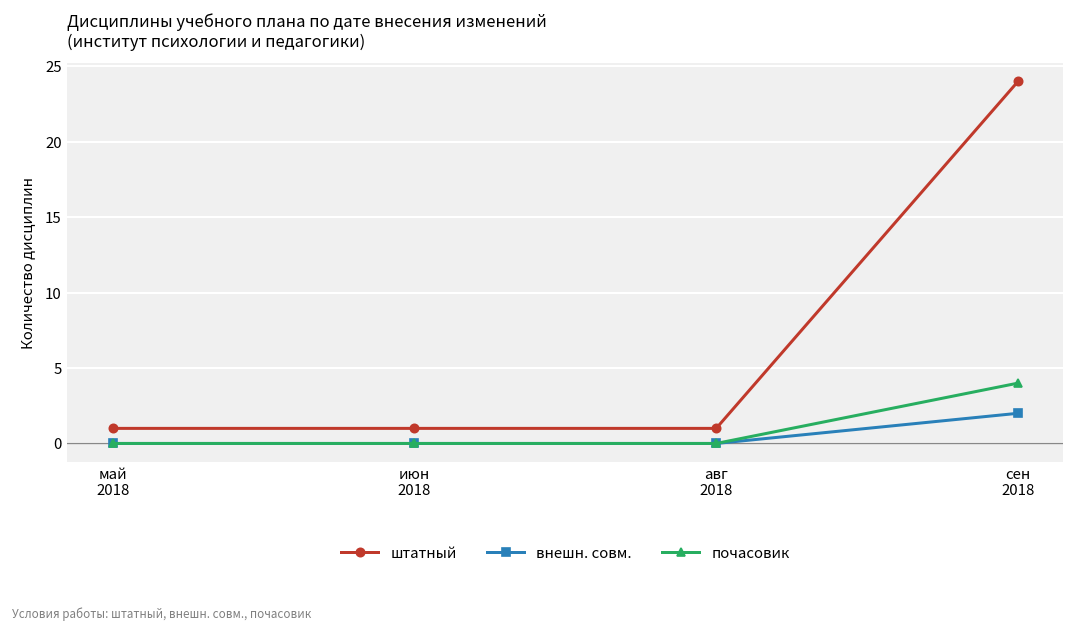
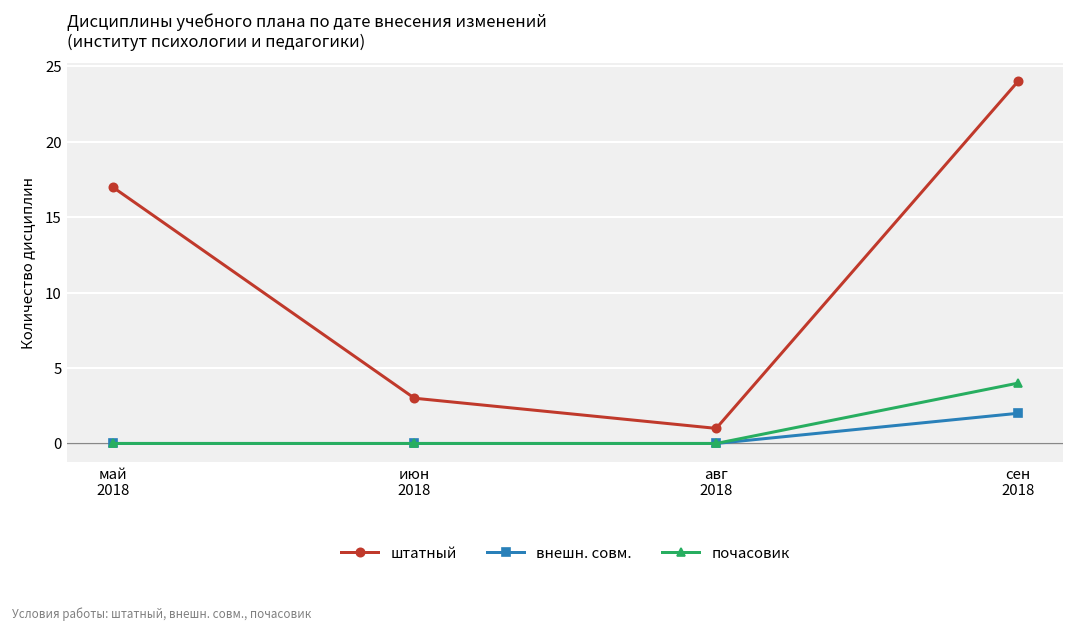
  {
    "штатный": {
-     "май 2018": 1,
-     "июн 2018": 1,
+     "май 2018": 17,
+     "июн 2018": 3,
      "авг 2018": 1,
      "сен 2018": 24
    },
    "внешн. совм.": {
      "сен 2018": 2
    },
    "почасовик": {
      "сен 2018": 4
    }
  }
